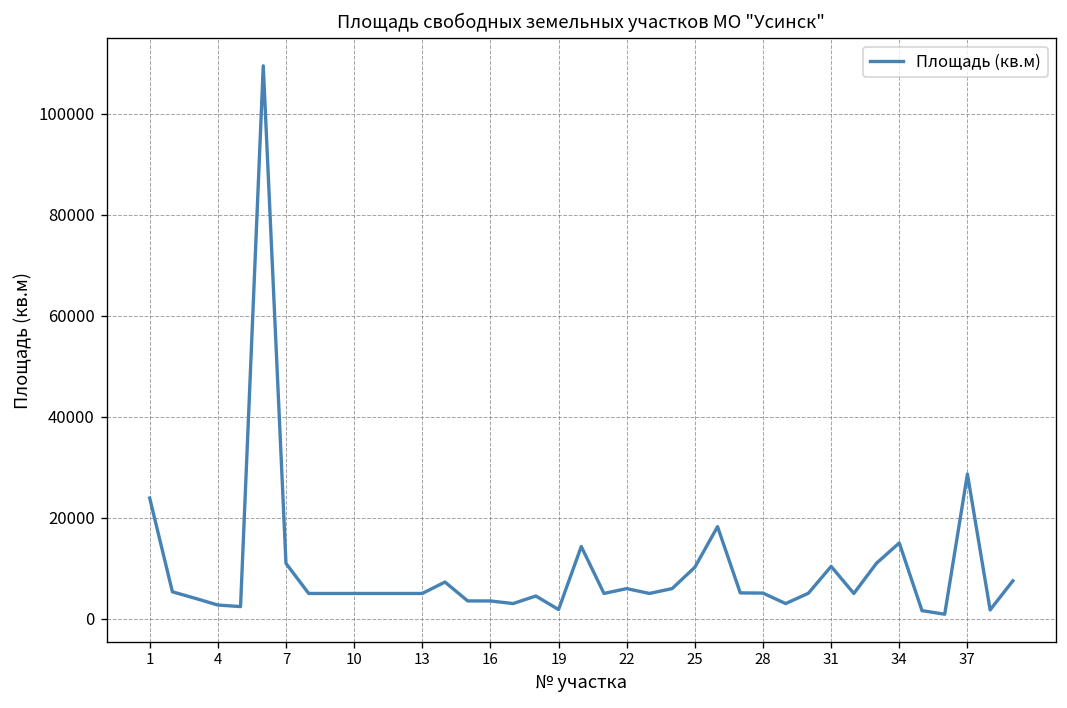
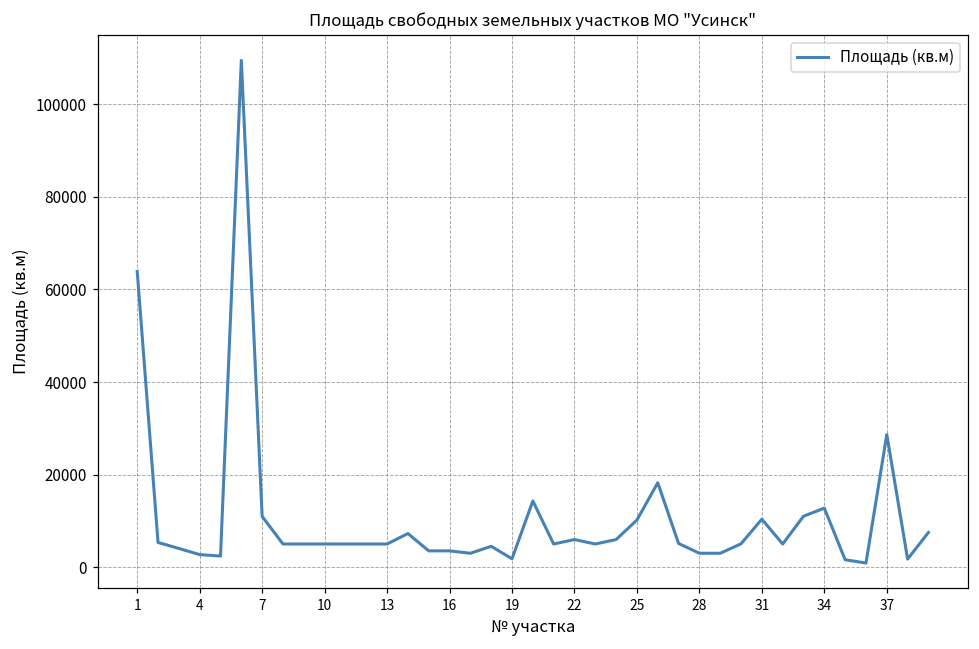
  {
-   "1": 24000,
+   "1": 64000,
    "4": 3000,
    "7": 11000,
    "10": 5000,
    "13": 5000,
    "16": 4000,
    "19": 2000,
    "22": 6000,
    "25": 10000,
-   "28": 5000,
+   "28": 3000,
    "31": 10000,
-   "34": 15000,
+   "34": 13000,
    "37": 29000
  }
